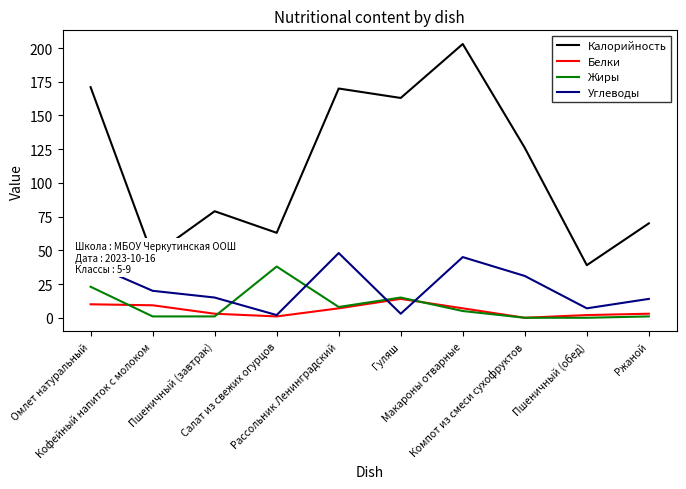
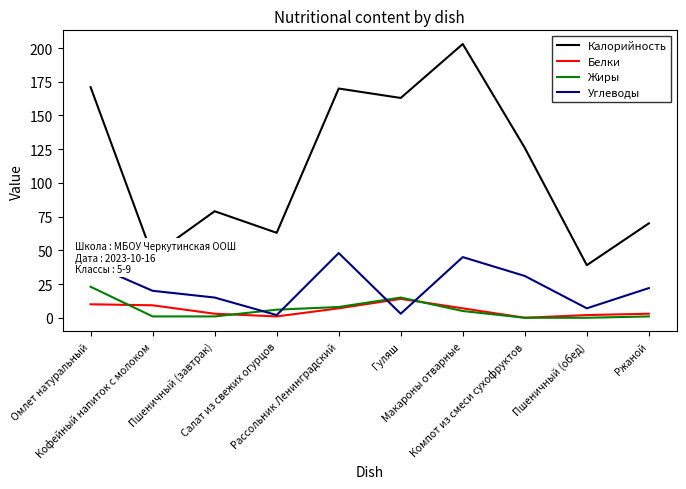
  {
    "Калорийность": {
      "Омлет натуральный": 171,
      "Пшеничный (завтрак)": 79,
      "Салат из свежих огурцов": 63,
      "Рассольник Ленинградский": 170,
      "Гуляш": 163,
      "Макароны отварные": 203,
      "Компот из смеси сухофруктов": 126,
      "Пшеничный (обед)": 39,
      "Ржаной": 70
    },
    "Белки": {
      "Омлет натуральный": 10,
      "Кофейный напиток с молоком": 9,
      "Пшеничный (завтрак)": 3,
      "Макароны отварные": 7,
      "Пшеничный (обед)": 2,
      "Ржаной": 3
    },
    "Жиры": {
      "Омлет натуральный": 23,
      "Кофейный напиток с молоком": 1,
      "Пшеничный (завтрак)": 1,
-     "Салат из свежих огурцов": 38,
+     "Салат из свежих огурцов": 6,
      "Макароны отварные": 5,
      "Пшеничный (обед)": 0,
      "Ржаной": 1
    },
    "Углеводы": {
      "Кофейный напиток с молоком": 20,
      "Пшеничный (завтрак)": 15,
      "Рассольник Ленинградский": 48,
      "Гуляш": 3,
      "Макароны отварные": 45,
      "Компот из смеси сухофруктов": 31,
      "Пшеничный (обед)": 7,
-     "Ржаной": 14
+     "Ржаной": 22
    }
  }
